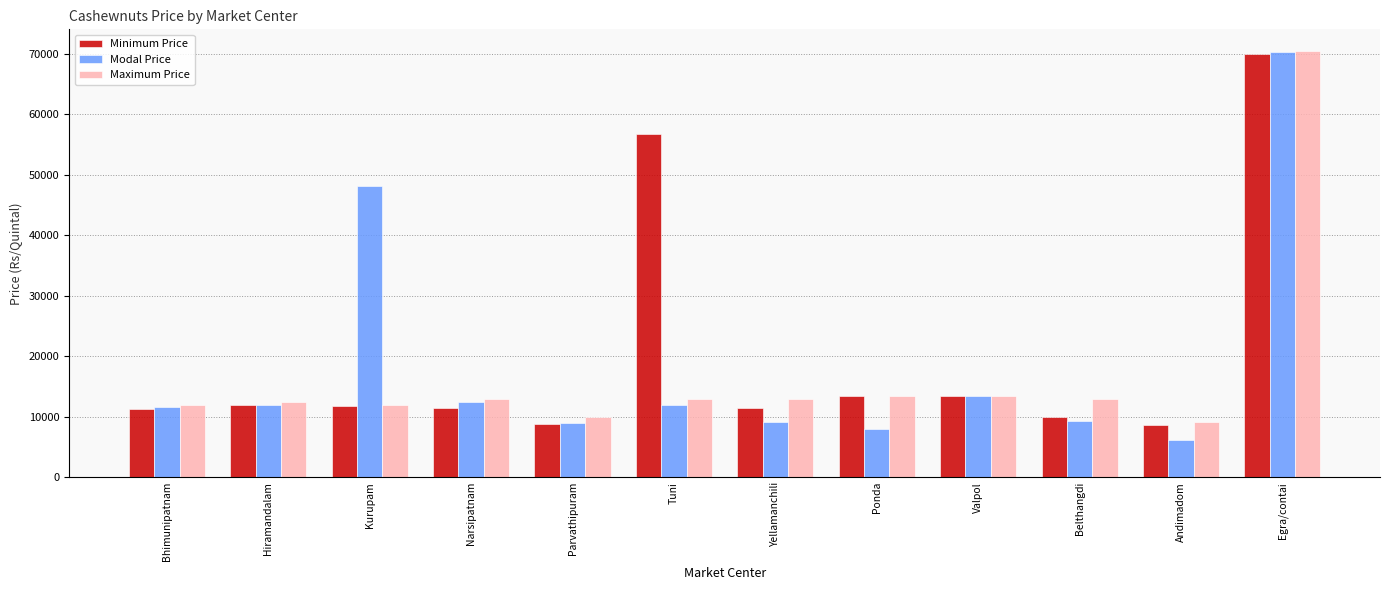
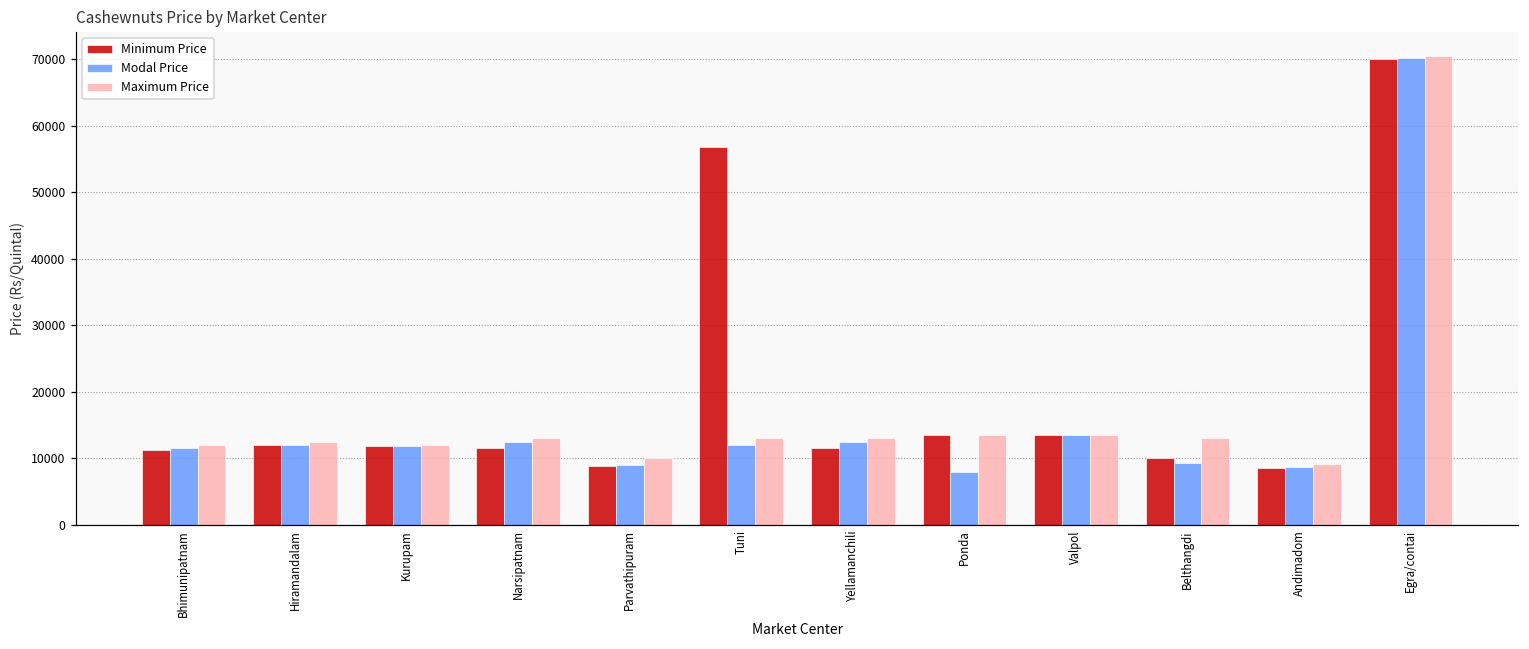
  {
    "Minimum Price": {
      "Bhimunipatnam": 11000,
      "Hiramandalam": 12000,
      "Kurupam": 12000,
      "Narsipatnam": 12000,
      "Parvathipuram": 9000,
      "Tuni": 57000,
      "Yellamanchili": 12000,
      "Ponda": 14000,
      "Valpol": 14000,
      "Belthangdi": 10000,
      "Andimadom": 9000,
      "Egra/contai": 70000
    },
    "Modal Price": {
      "Bhimunipatnam": 12000,
      "Hiramandalam": 12000,
-     "Kurupam": 48000,
+     "Kurupam": 12000,
      "Narsipatnam": 13000,
      "Parvathipuram": 9000,
      "Tuni": 12000,
-     "Yellamanchili": 9000,
+     "Yellamanchili": 13000,
      "Ponda": 8000,
      "Valpol": 14000,
      "Belthangdi": 9000,
-     "Andimadom": 6000,
+     "Andimadom": 9000,
      "Egra/contai": 70000
    },
    "Maximum Price": {
      "Bhimunipatnam": 12000,
      "Hiramandalam": 13000,
      "Kurupam": 12000,
      "Narsipatnam": 13000,
      "Parvathipuram": 10000,
      "Tuni": 13000,
      "Yellamanchili": 13000,
      "Ponda": 14000,
      "Valpol": 14000,
      "Belthangdi": 13000,
      "Andimadom": 9000,
      "Egra/contai": 71000
    }
  }
